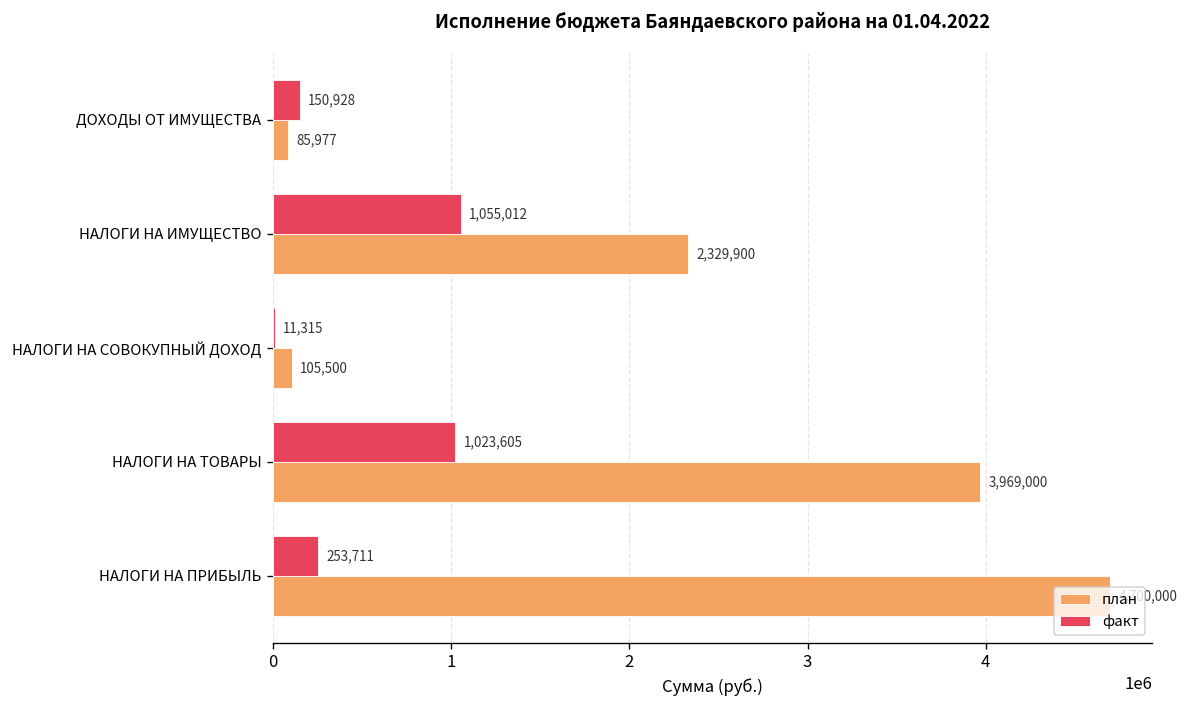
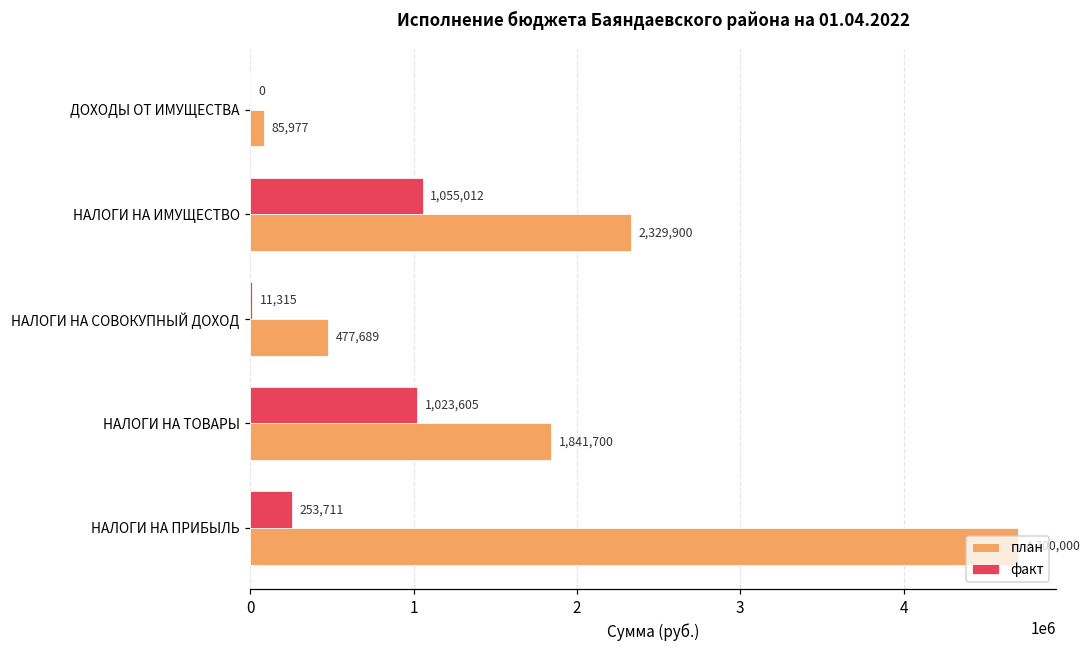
  {
    "план": {
      "ДОХОДЫ ОТ ИМУЩЕСТВА": "85,977",
      "НАЛОГИ НА ИМУЩЕСТВО": "2,329,900",
-     "НАЛОГИ НА СОВОКУПНЫЙ ДОХОД": "105,500",
-     "НАЛОГИ НА ТОВАРЫ": "3,969,000"
+     "НАЛОГИ НА СОВОКУПНЫЙ ДОХОД": "477,689",
+     "НАЛОГИ НА ТОВАРЫ": "1,841,700"
    },
    "факт": {
-     "ДОХОДЫ ОТ ИМУЩЕСТВА": "150,928",
+     "ДОХОДЫ ОТ ИМУЩЕСТВА": "0",
      "НАЛОГИ НА ИМУЩЕСТВО": "1,055,012",
      "НАЛОГИ НА СОВОКУПНЫЙ ДОХОД": "11,315",
      "НАЛОГИ НА ТОВАРЫ": "1,023,605",
      "НАЛОГИ НА ПРИБЫЛЬ": "253,711"
    }
  }
